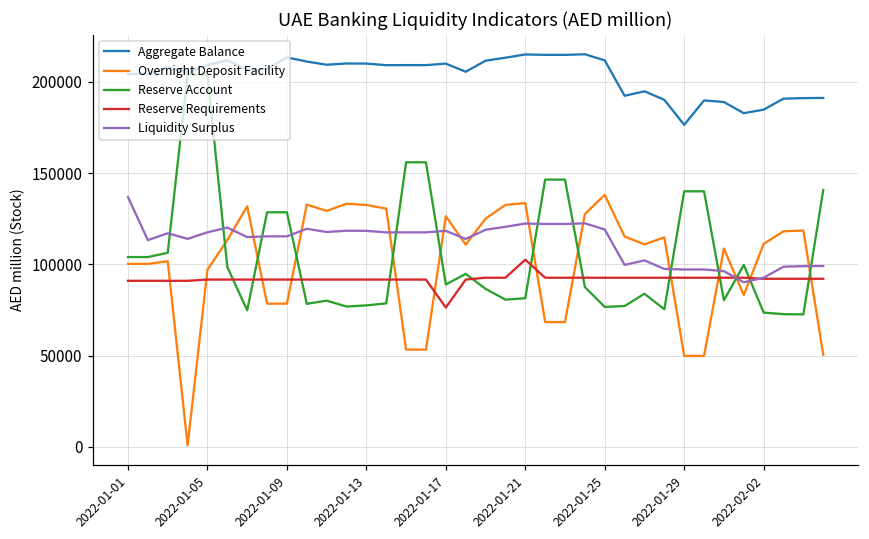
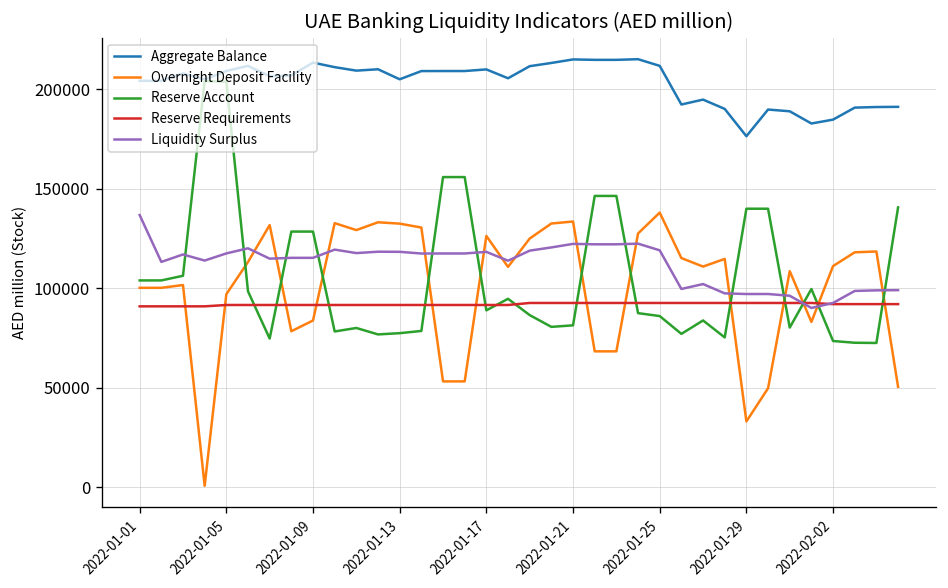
  {
    "Aggregate Balance": {
-     "2022-01-13": 210000,
+     "2022-01-13": 205000,
      "2022-01-17": 210000,
      "2022-01-21": 215000,
      "2022-01-25": 212000,
      "2022-01-29": 176000,
      "2022-02-02": 185000
    },
    "Overnight Deposit Facility": {
      "2022-01-01": 100000,
      "2022-01-05": 97000,
-     "2022-01-09": 78000,
+     "2022-01-09": 84000,
      "2022-01-13": 133000,
      "2022-01-17": 126000,
      "2022-01-21": 134000,
      "2022-01-25": 138000,
-     "2022-01-29": 50000,
+     "2022-01-29": 33000,
      "2022-02-02": 111000
    },
    "Reserve Account": {
      "2022-01-01": 104000,
      "2022-01-09": 129000,
      "2022-01-13": 77000,
      "2022-01-17": 89000,
      "2022-01-21": 81000,
-     "2022-01-25": 77000,
+     "2022-01-25": 86000,
      "2022-01-29": 140000,
      "2022-02-02": 74000
    },
    "Reserve Requirements": {
      "2022-01-01": 91000,
      "2022-01-05": 92000,
      "2022-01-09": 92000,
      "2022-01-13": 92000,
-     "2022-01-17": 76000,
-     "2022-01-21": 103000,
+     "2022-01-17": 92000,
+     "2022-01-21": 93000,
      "2022-01-25": 93000,
      "2022-01-29": 93000
    },
    "Liquidity Surplus": {
      "2022-01-01": 137000,
      "2022-01-05": 118000,
      "2022-01-09": 115000,
      "2022-01-13": 118000,
      "2022-01-17": 118000,
      "2022-01-21": 122000,
      "2022-01-25": 119000,
      "2022-01-29": 97000
    }
  }
